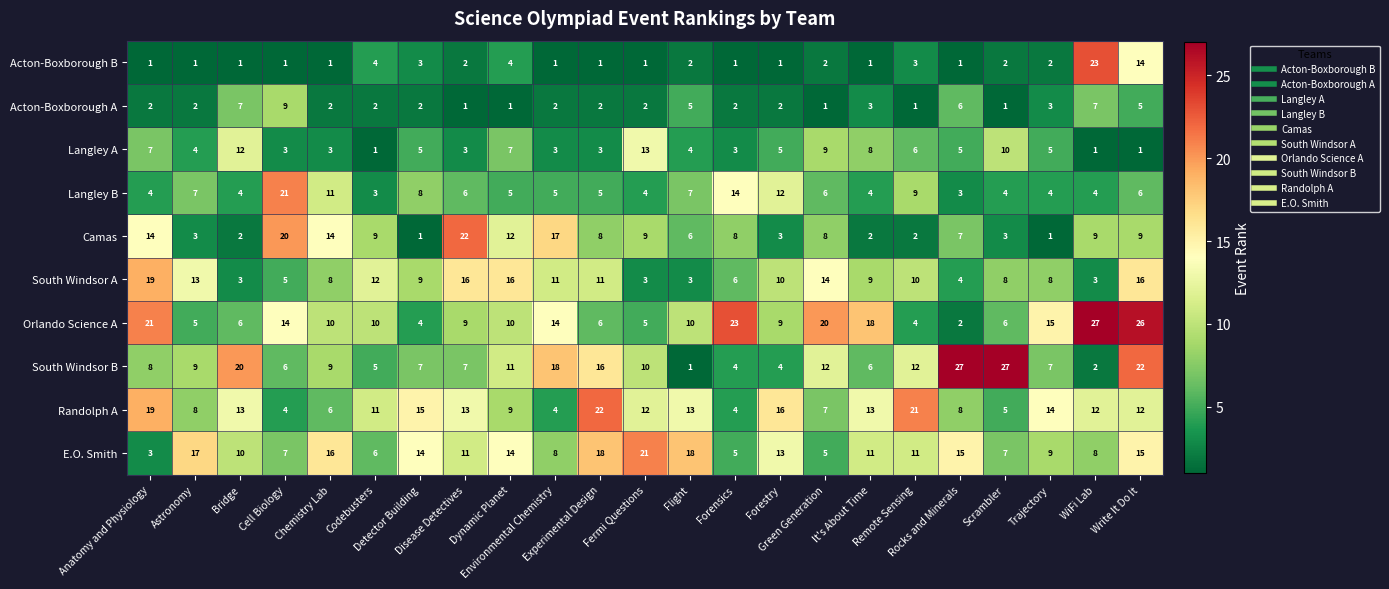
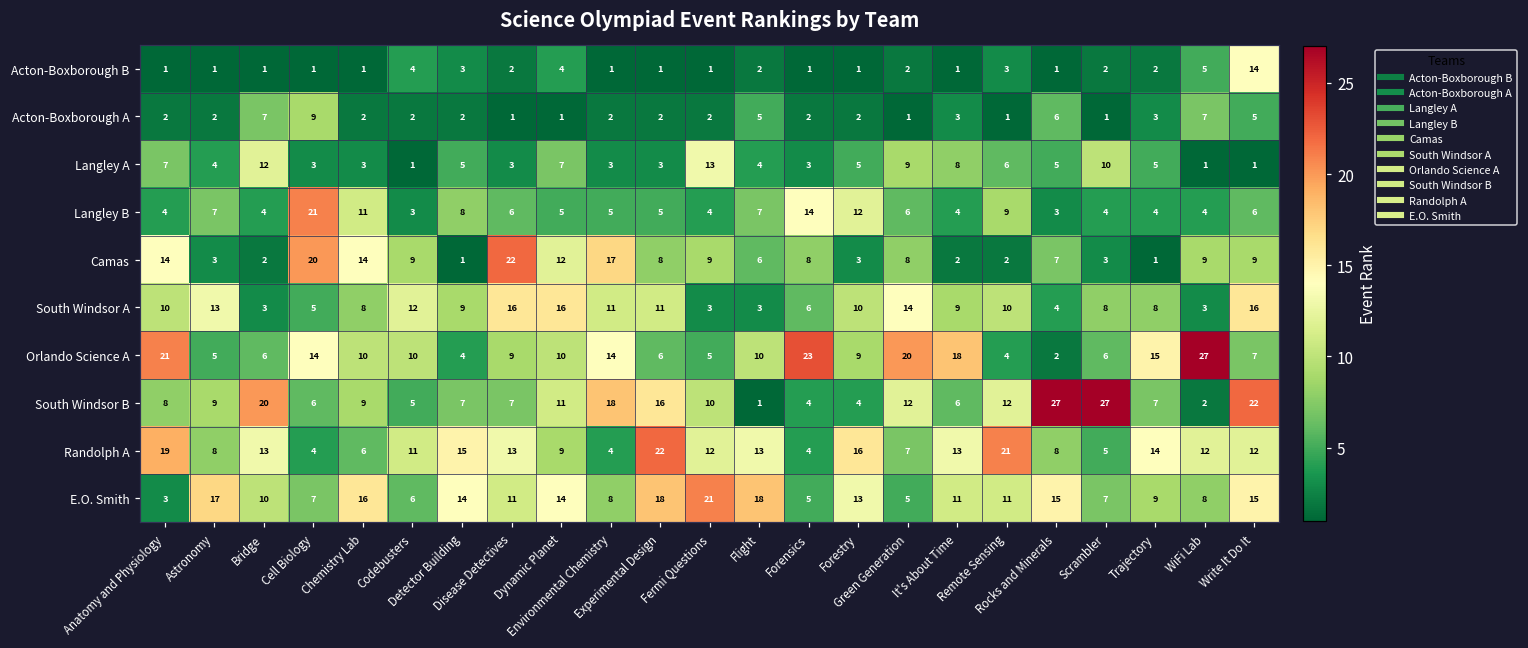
  {
    "Acton-Boxborough B": {
      "Anatomy and Physiology": 1,
      "Astronomy": 1,
      "Bridge": 1,
      "Cell Biology": 1,
      "Chemistry Lab": 1,
      "Codebusters": 4,
      "Detector Building": 3,
      "Disease Detectives": 2,
      "Dynamic Planet": 4,
      "Environmental Chemistry": 1,
      "Experimental Design": 1,
      "Fermi Questions": 1,
      "Flight": 2,
      "Forensics": 1,
      "Forestry": 1,
      "Green Generation": 2,
      "It's About Time": 1,
      "Remote Sensing": 3,
      "Rocks and Minerals": 1,
      "Scrambler": 2,
      "Trajectory": 2,
-     "WiFi Lab": 23,
+     "WiFi Lab": 5,
      "Write It Do It": 14
    },
    "South Windsor A": {
-     "Anatomy and Physiology": 19,
+     "Anatomy and Physiology": 10,
      "Astronomy": 13,
      "Bridge": 3,
      "Cell Biology": 5,
      "Chemistry Lab": 8,
      "Codebusters": 12,
      "Detector Building": 9,
      "Disease Detectives": 16,
      "Dynamic Planet": 16,
      "Environmental Chemistry": 11,
      "Experimental Design": 11,
      "Fermi Questions": 3,
      "Flight": 3,
      "Forensics": 6,
      "Forestry": 10,
      "Green Generation": 14,
      "It's About Time": 9,
      "Remote Sensing": 10,
      "Rocks and Minerals": 4,
      "Scrambler": 8,
      "Trajectory": 8,
      "WiFi Lab": 3,
      "Write It Do It": 16
    },
    "Orlando Science A": {
      "Anatomy and Physiology": 21,
      "Astronomy": 5,
      "Bridge": 6,
      "Cell Biology": 14,
      "Chemistry Lab": 10,
      "Codebusters": 10,
      "Detector Building": 4,
      "Disease Detectives": 9,
      "Dynamic Planet": 10,
      "Environmental Chemistry": 14,
      "Experimental Design": 6,
      "Fermi Questions": 5,
      "Flight": 10,
      "Forensics": 23,
      "Forestry": 9,
      "Green Generation": 20,
      "It's About Time": 18,
      "Remote Sensing": 4,
      "Rocks and Minerals": 2,
      "Scrambler": 6,
      "Trajectory": 15,
      "WiFi Lab": 27,
-     "Write It Do It": 26
+     "Write It Do It": 7
    }
  }
